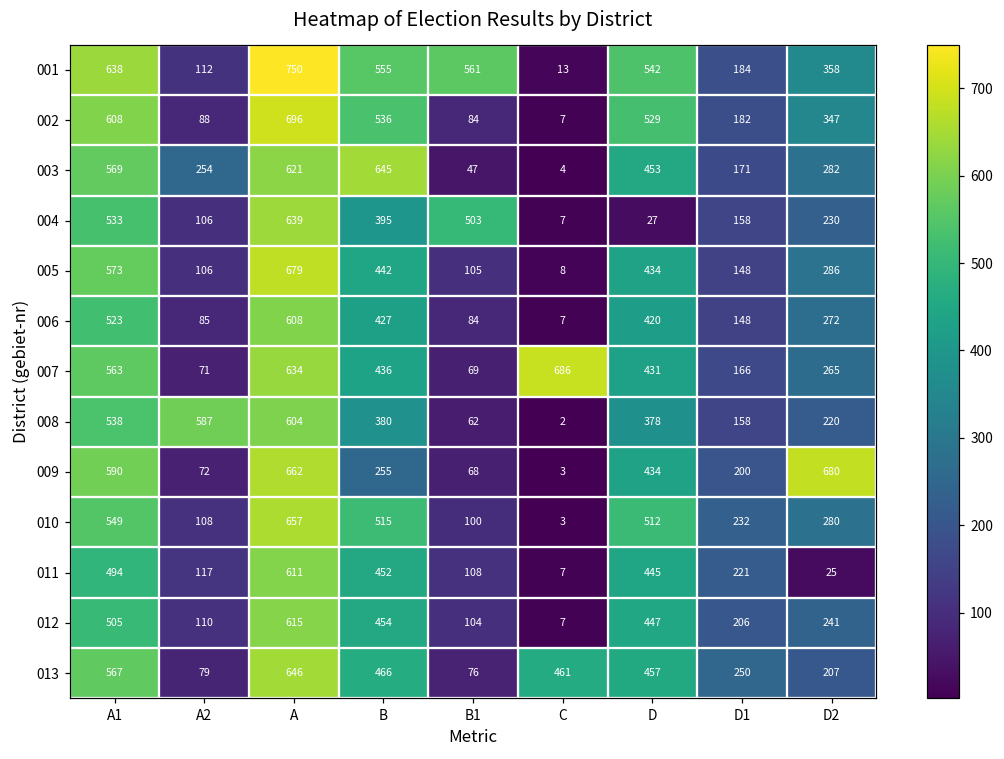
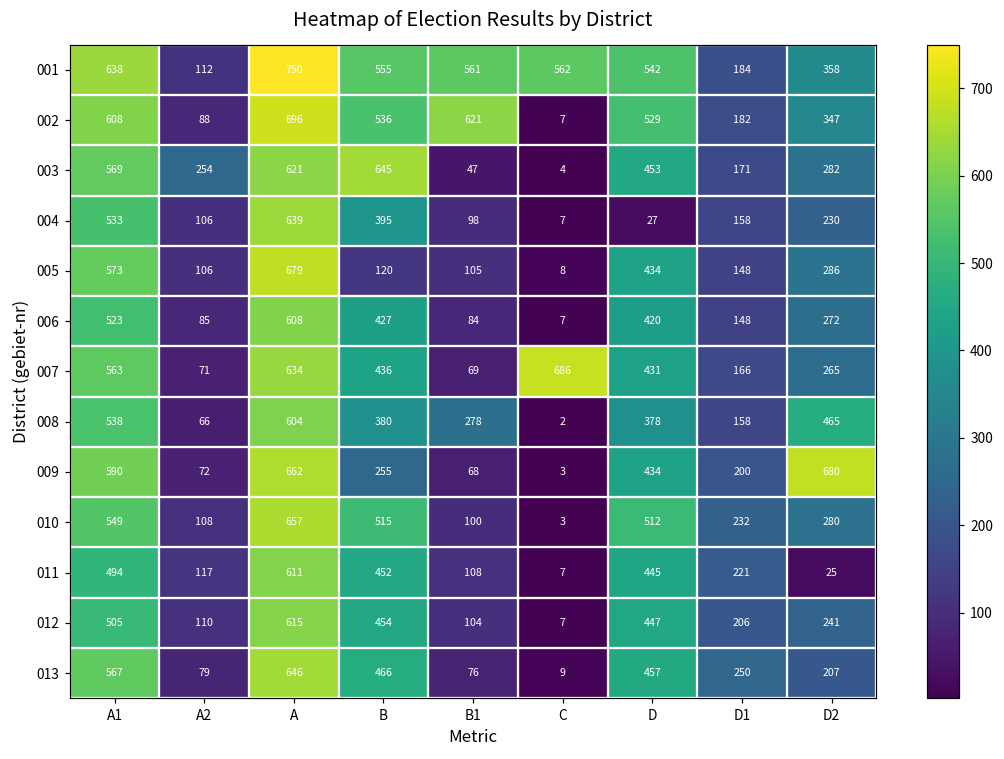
  {
    "001": {
      "A1": 638,
      "A2": 112,
      "A": 750,
      "B": 555,
      "B1": 561,
-     "C": 13,
+     "C": 562,
      "D": 542,
      "D1": 184,
      "D2": 358
    },
    "002": {
      "A1": 608,
      "A2": 88,
      "A": 696,
      "B": 536,
-     "B1": 84,
+     "B1": 621,
      "C": 7,
      "D": 529,
      "D1": 182,
      "D2": 347
    },
    "003": {
      "A1": 569,
      "A2": 254,
      "A": 621,
      "B": 645,
      "B1": 47,
      "C": 4,
      "D": 453,
      "D1": 171,
      "D2": 282
    },
    "004": {
      "A1": 533,
      "A2": 106,
      "A": 639,
      "B": 395,
-     "B1": 503,
+     "B1": 98,
      "C": 7,
      "D": 27,
      "D1": 158,
      "D2": 230
    },
    "005": {
      "A1": 573,
      "A2": 106,
      "A": 679,
-     "B": 442,
+     "B": 120,
      "B1": 105,
      "C": 8,
      "D": 434,
      "D1": 148,
      "D2": 286
    },
    "006": {
      "A1": 523,
      "A2": 85,
      "A": 608,
      "B": 427,
      "B1": 84,
      "C": 7,
      "D": 420,
      "D1": 148,
      "D2": 272
    },
    "007": {
      "A1": 563,
      "A2": 71,
      "A": 634,
      "B": 436,
      "B1": 69,
      "C": 686,
      "D": 431,
      "D1": 166,
      "D2": 265
    },
    "008": {
      "A1": 538,
-     "A2": 587,
+     "A2": 66,
      "A": 604,
      "B": 380,
-     "B1": 62,
+     "B1": 278,
      "C": 2,
      "D": 378,
      "D1": 158,
-     "D2": 220
+     "D2": 465
    },
    "009": {
      "A1": 590,
      "A2": 72,
      "A": 662,
      "B": 255,
      "B1": 68,
      "C": 3,
      "D": 434,
      "D1": 200,
      "D2": 680
    },
    "010": {
      "A1": 549,
      "A2": 108,
      "A": 657,
      "B": 515,
      "B1": 100,
      "C": 3,
      "D": 512,
      "D1": 232,
      "D2": 280
    },
    "011": {
      "A1": 494,
      "A2": 117,
      "A": 611,
      "B": 452,
      "B1": 108,
      "C": 7,
      "D": 445,
      "D1": 221,
      "D2": 25
    },
    "012": {
      "A1": 505,
      "A2": 110,
      "A": 615,
      "B": 454,
      "B1": 104,
      "C": 7,
      "D": 447,
      "D1": 206,
      "D2": 241
    },
    "013": {
      "A1": 567,
      "A2": 79,
      "A": 646,
      "B": 466,
      "B1": 76,
-     "C": 461,
+     "C": 9,
      "D": 457,
      "D1": 250,
      "D2": 207
    }
  }
